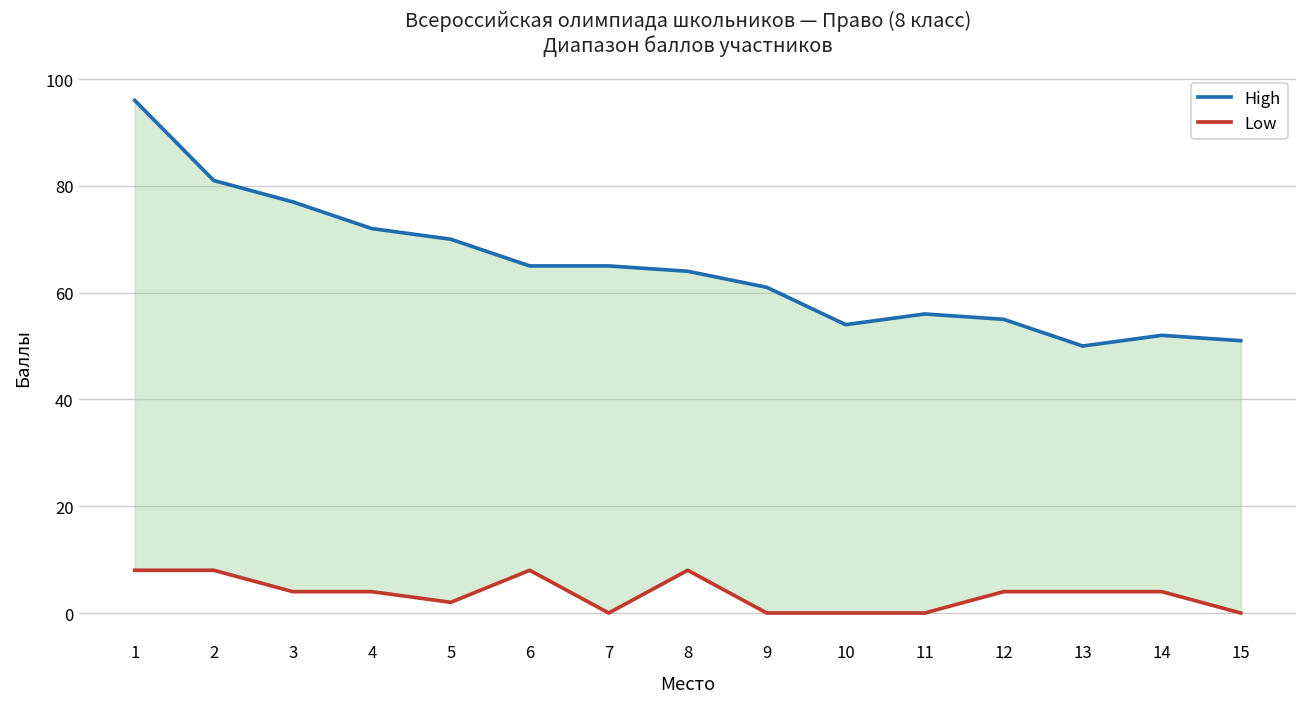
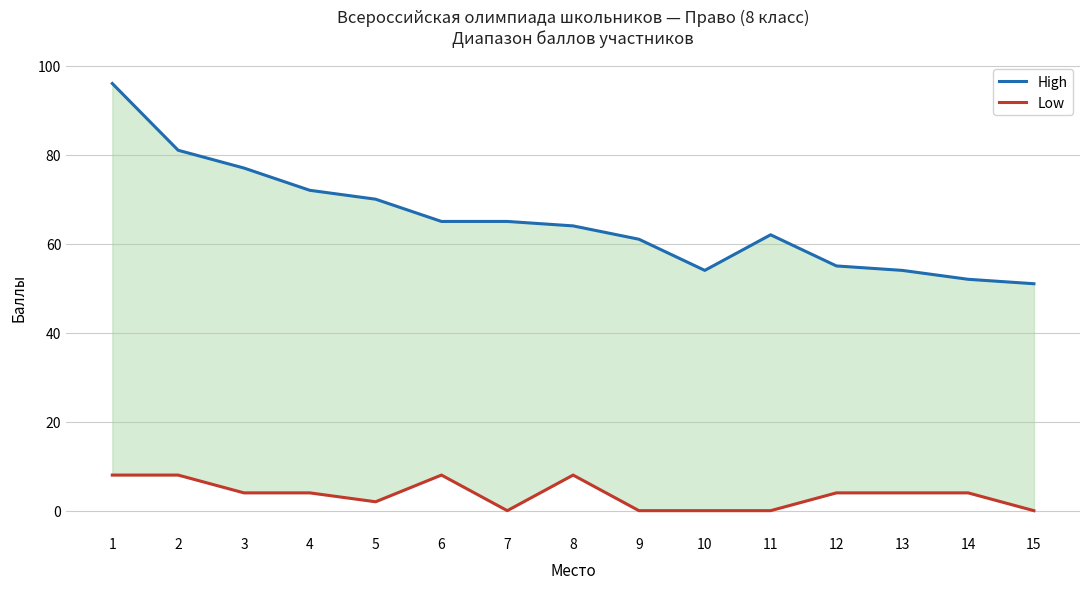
  {
    "High": {
      "1": 96,
      "2": 81,
      "3": 77,
      "4": 72,
      "5": 70,
      "6": 65,
      "7": 65,
      "8": 64,
      "9": 61,
      "10": 54,
-     "11": 56,
+     "11": 62,
      "12": 55,
-     "13": 50,
+     "13": 54,
      "14": 52,
      "15": 51
    },
    "Low": {
      "1": 8,
      "2": 8,
      "3": 4,
      "4": 4,
      "5": 2,
      "6": 8,
      "7": 0,
      "8": 8,
      "9": 0,
      "10": 0,
      "11": 0,
      "12": 4,
      "13": 4,
      "14": 4,
      "15": 0
    }
  }
